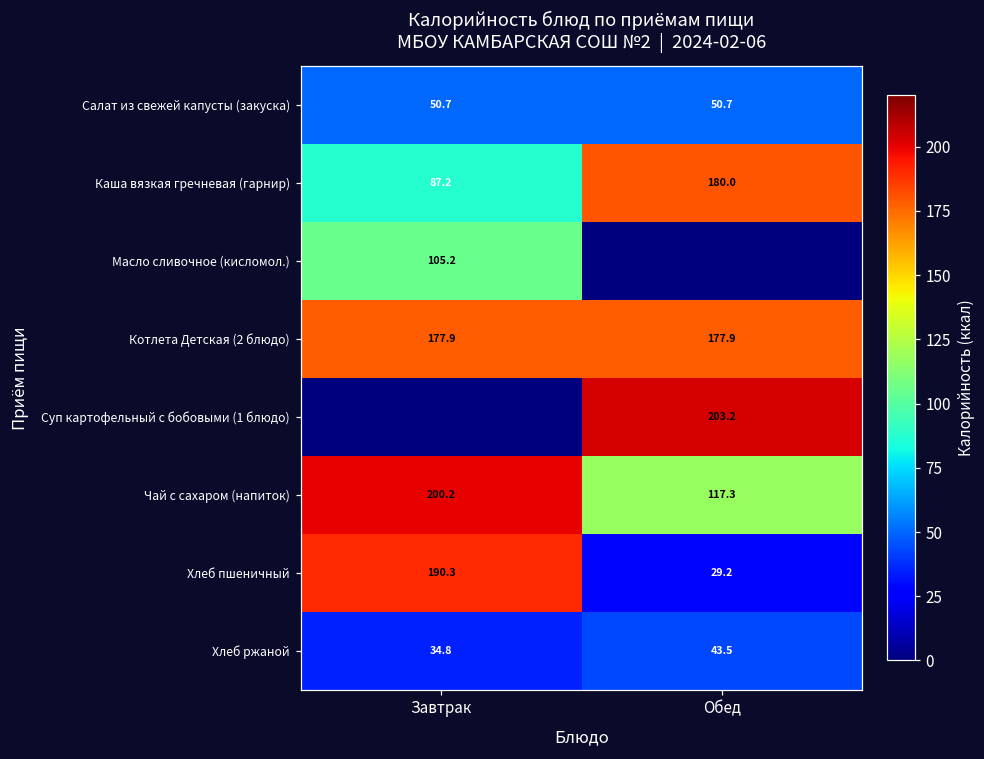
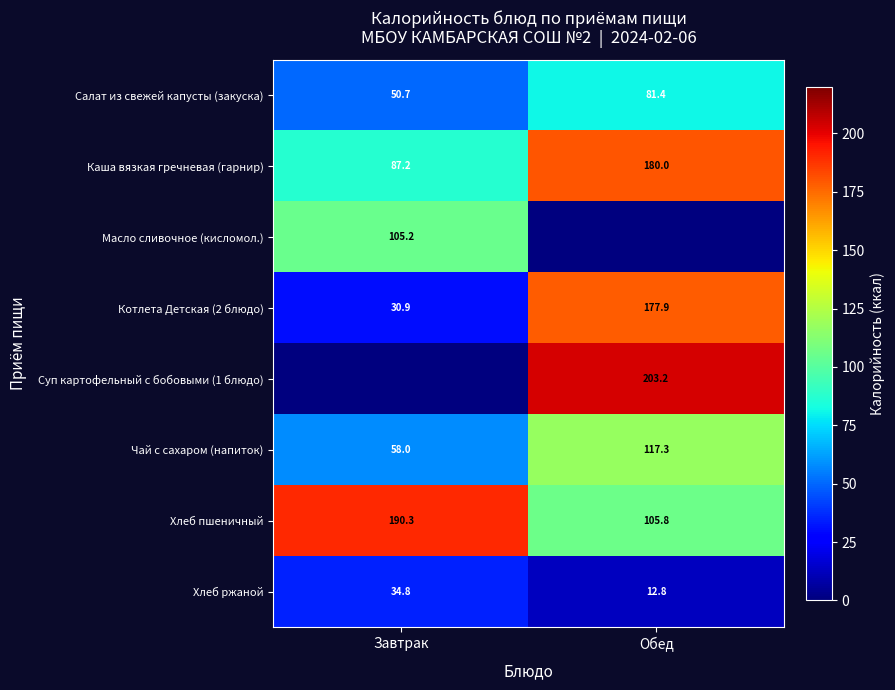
  {
    "Салат из свежей капусты (закуска)": {
      "Завтрак": 50.7,
-     "Обед": 50.7
+     "Обед": 81.4
    },
    "Каша вязкая гречневая (гарнир)": {
      "Завтрак": 87.2,
      "Обед": 180.0
    },
    "Масло сливочное (кисломол.)": {
      "Завтрак": 105.2
    },
    "Котлета Детская (2 блюдо)": {
-     "Завтрак": 177.9,
+     "Завтрак": 30.9,
      "Обед": 177.9
    },
    "Суп картофельный с бобовыми (1 блюдо)": {
      "Обед": 203.2
    },
    "Чай с сахаром (напиток)": {
-     "Завтрак": 200.2,
+     "Завтрак": 58.0,
      "Обед": 117.3
    },
    "Хлеб пшеничный": {
      "Завтрак": 190.3,
-     "Обед": 29.2
+     "Обед": 105.8
    },
    "Хлеб ржаной": {
      "Завтрак": 34.8,
-     "Обед": 43.5
+     "Обед": 12.8
    }
  }
